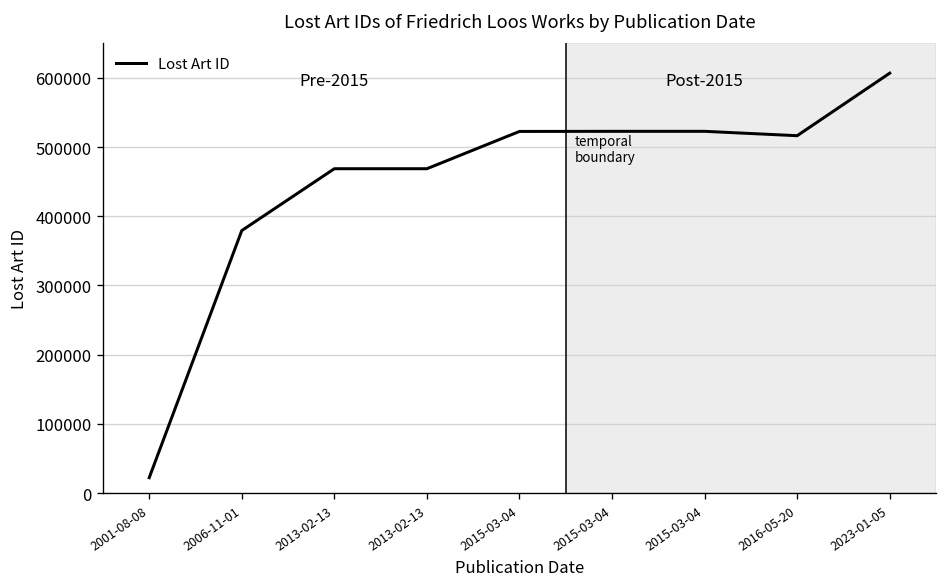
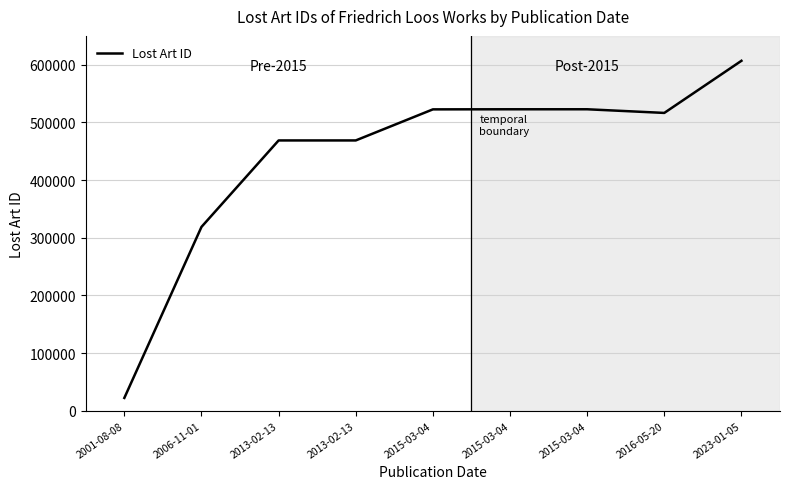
  {
    "2001-08-08": 20000,
-   "2006-11-01": 380000,
+   "2006-11-01": 320000,
    "2016-05-20": 520000,
    "2023-01-05": 610000
  }
